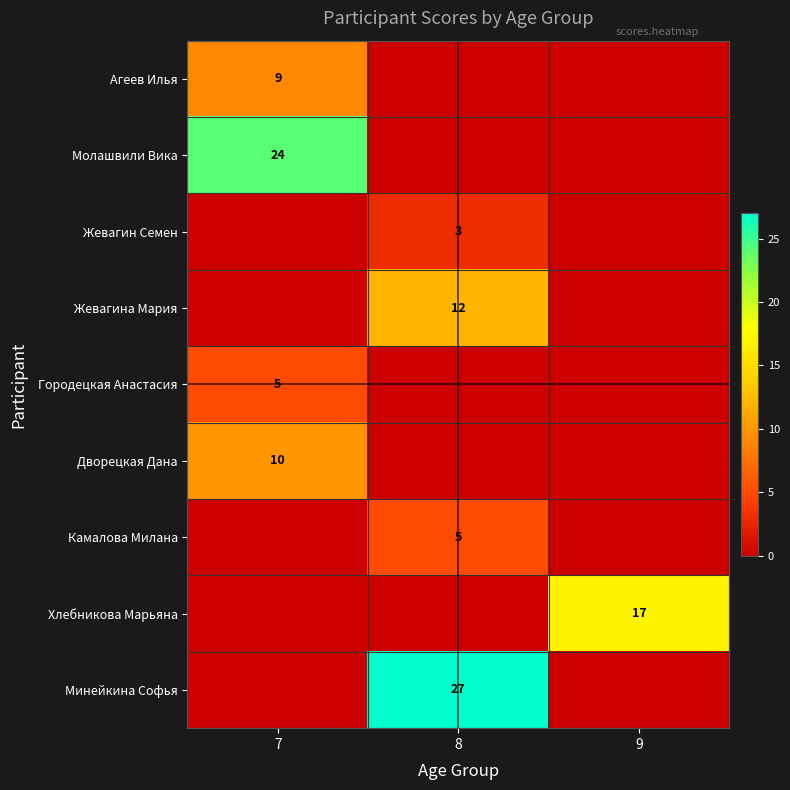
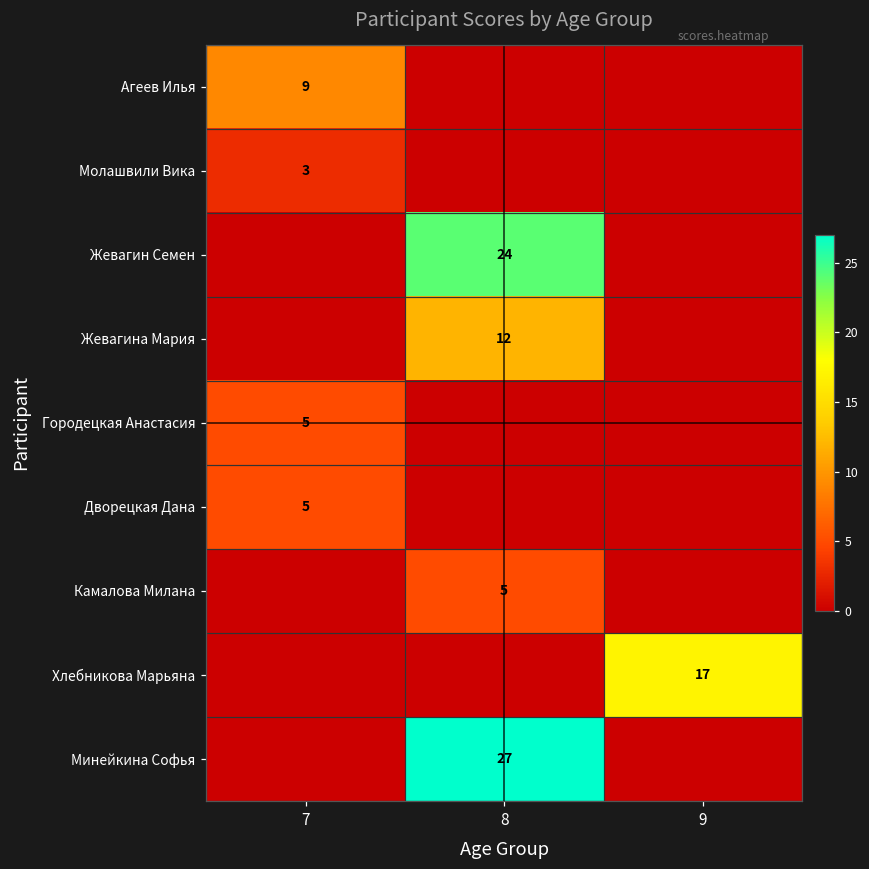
  {
    "Агеев Илья": {
      "7": 9
    },
    "Молашвили Вика": {
-     "7": 24
+     "7": 3
    },
    "Жевагин Семен": {
-     "8": 3
+     "8": 24
    },
    "Жевагина Мария": {
      "8": 12
    },
    "Городецкая Анастасия": {
      "7": 5
    },
    "Дворецкая Дана": {
-     "7": 10
+     "7": 5
    },
    "Камалова Милана": {
      "8": 5
    },
    "Хлебникова Марьяна": {
      "9": 17
    },
    "Минейкина Софья": {
      "8": 27
    }
  }
